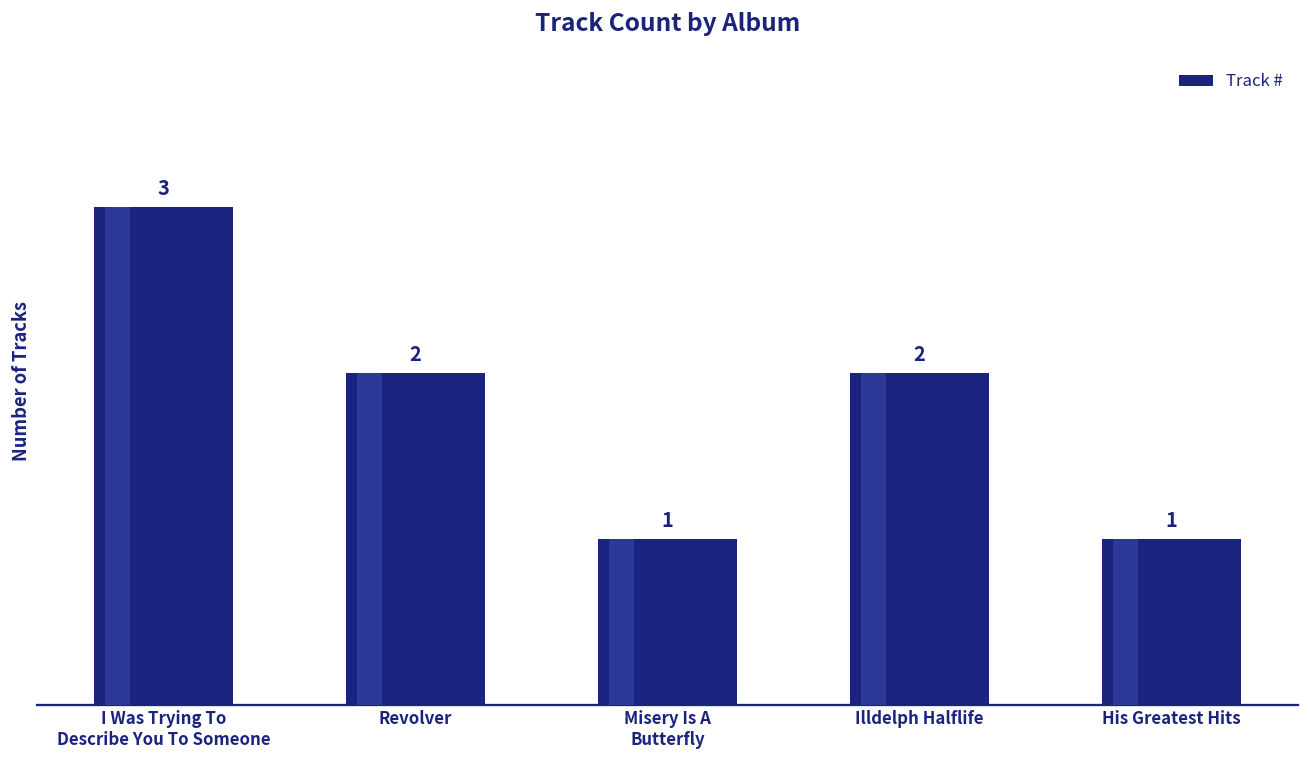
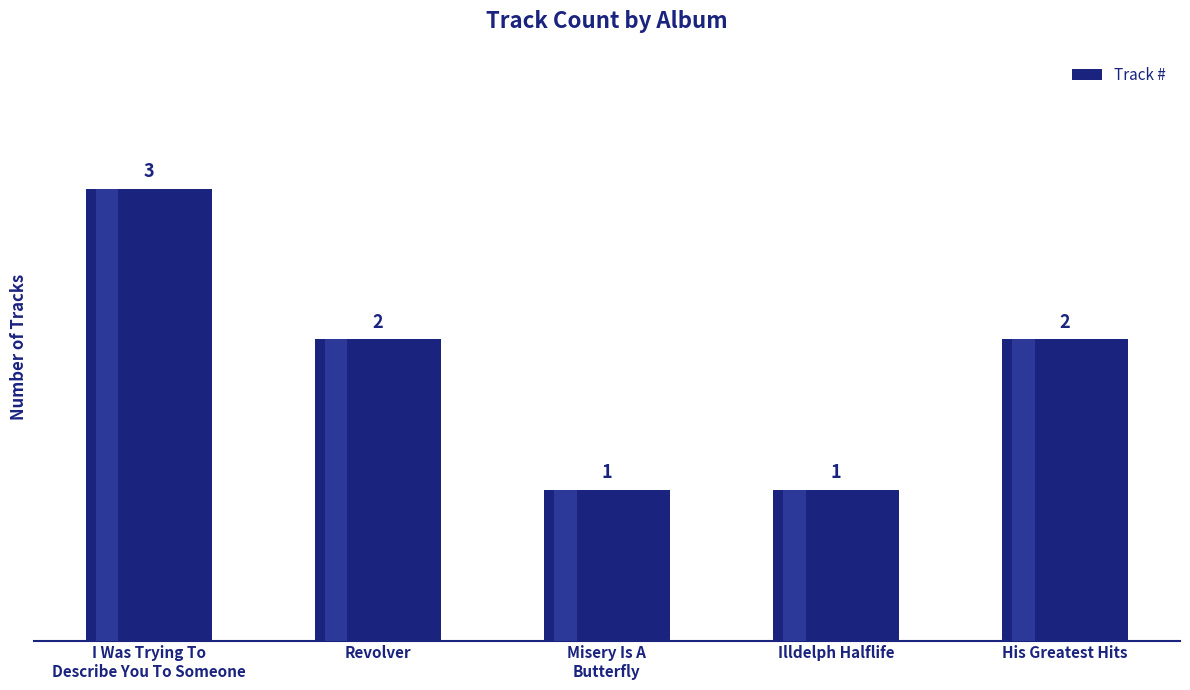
  {
    "I Was Trying To Describe You To Someone": 3,
    "Revolver": 2,
    "Misery Is A Butterfly": 1,
-   "Illdelph Halflife": 2,
-   "His Greatest Hits": 1
+   "Illdelph Halflife": 1,
+   "His Greatest Hits": 2
  }
